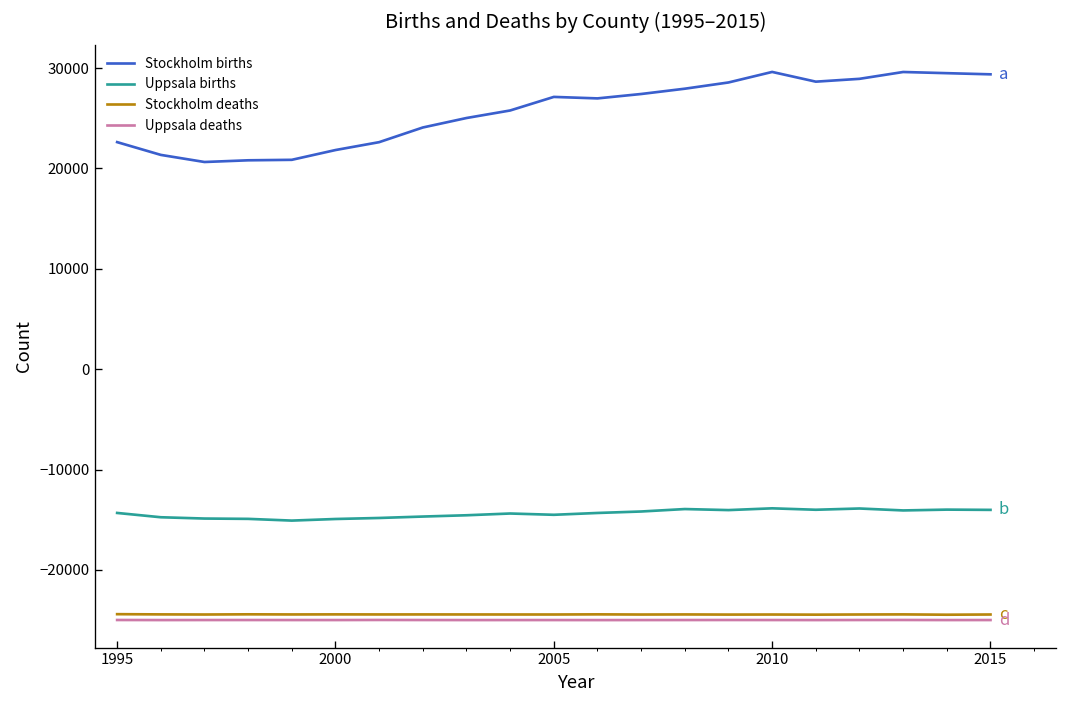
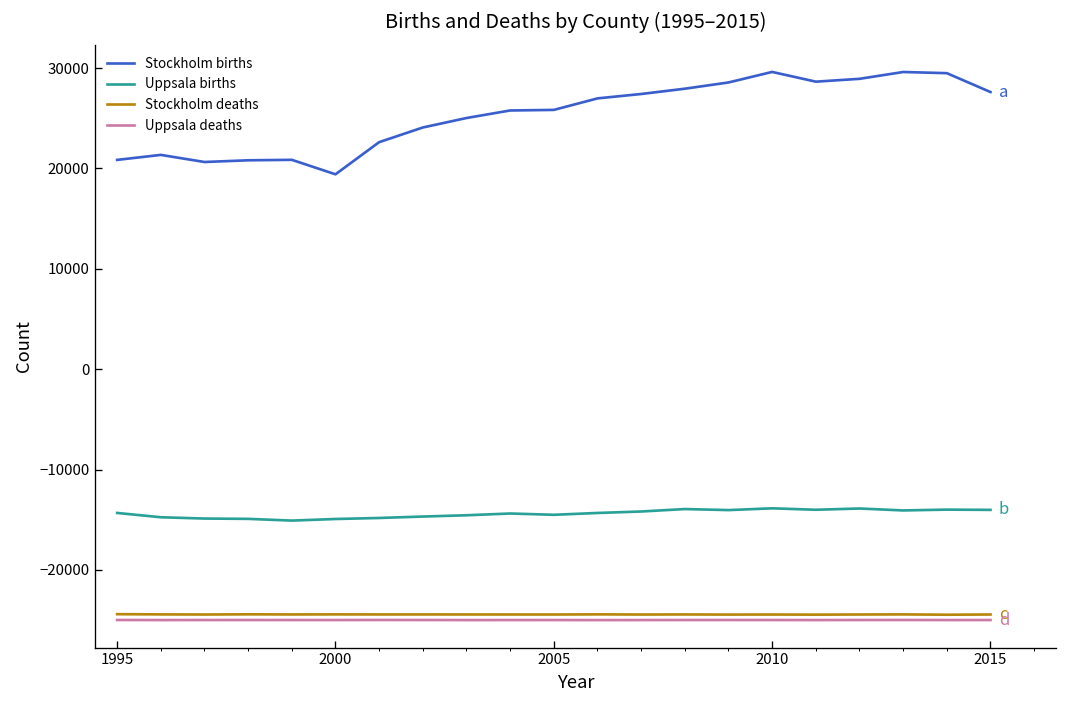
  {
    "Stockholm births": {
-     "1995": 23000,
-     "2000": 22000,
-     "2005": 27000,
+     "1995": 21000,
+     "2000": 19000,
+     "2005": 26000,
      "2010": 30000,
-     "2015": 29000
+     "2015": 28000
    },
    "Uppsala births": {
      "1995": -14000,
      "2000": -15000,
      "2005": -15000,
      "2010": -14000,
      "2015": -14000
    },
    "Stockholm deaths": {
      "1995": -24000,
      "2000": -24000,
      "2005": -24000,
      "2010": -24000,
      "2015": -24000
    },
    "Uppsala deaths": {
      "1995": -25000,
      "2000": -25000,
      "2005": -25000,
      "2010": -25000,
      "2015": -25000
    }
  }
